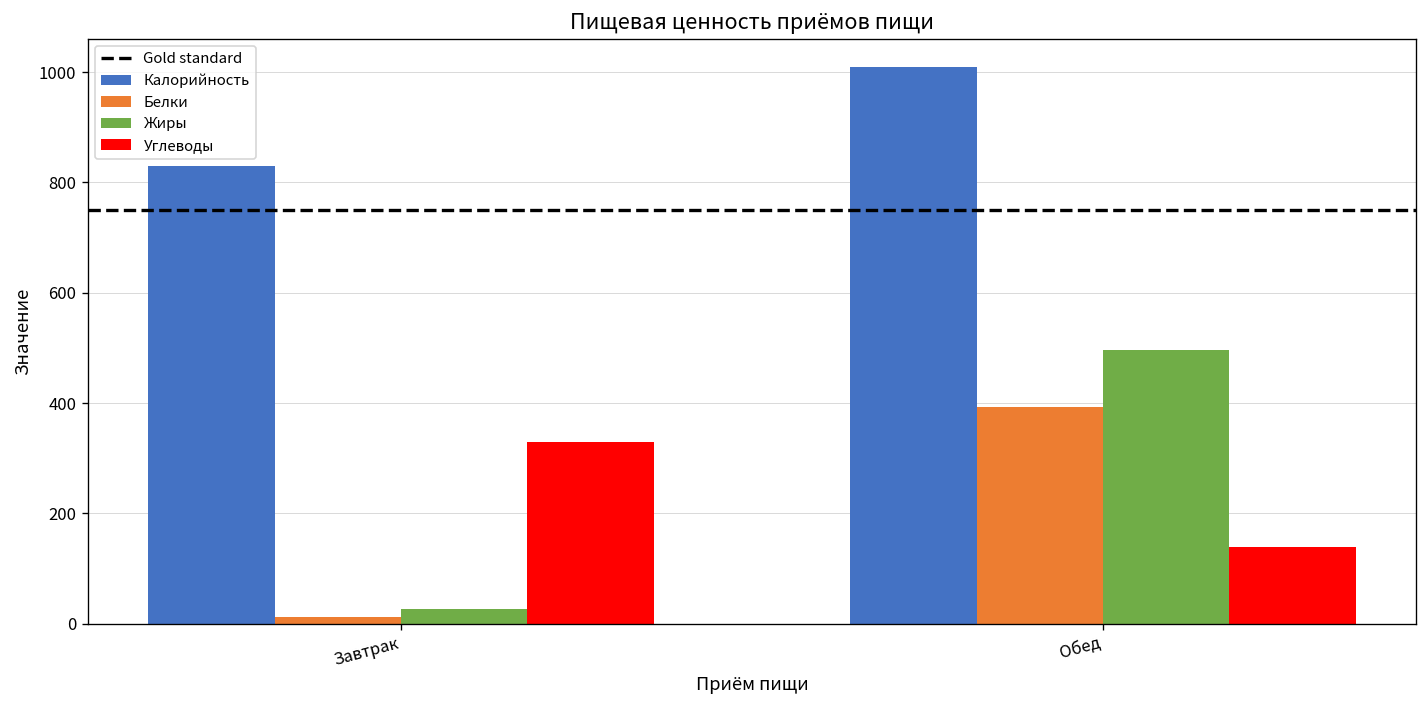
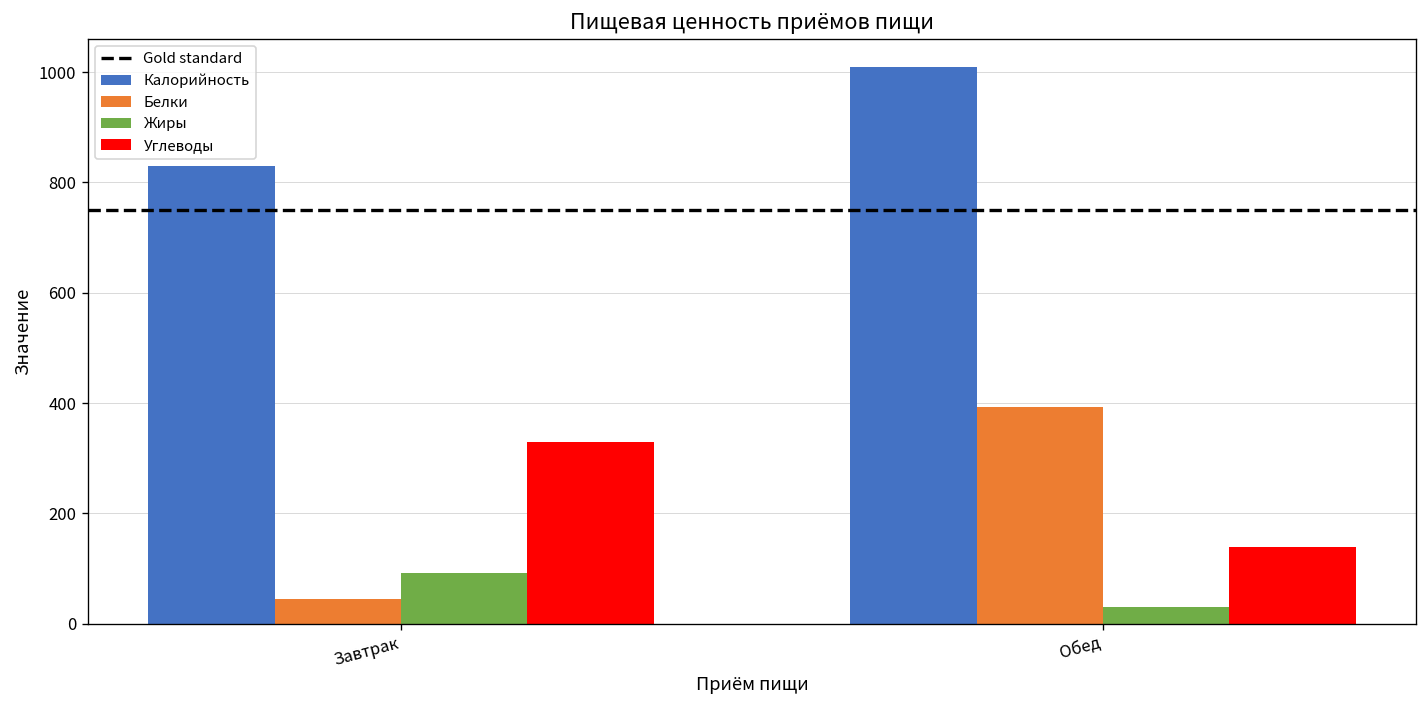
  {
    "Калорийность": {
      "Завтрак": 830,
      "Обед": 1010
    },
    "Белки": {
-     "Завтрак": 10,
+     "Завтрак": 40,
      "Обед": 390
    },
    "Жиры": {
-     "Завтрак": 30,
-     "Обед": 500
+     "Завтрак": 90,
+     "Обед": 30
    },
    "Углеводы": {
      "Завтрак": 330,
      "Обед": 140
    }
  }
